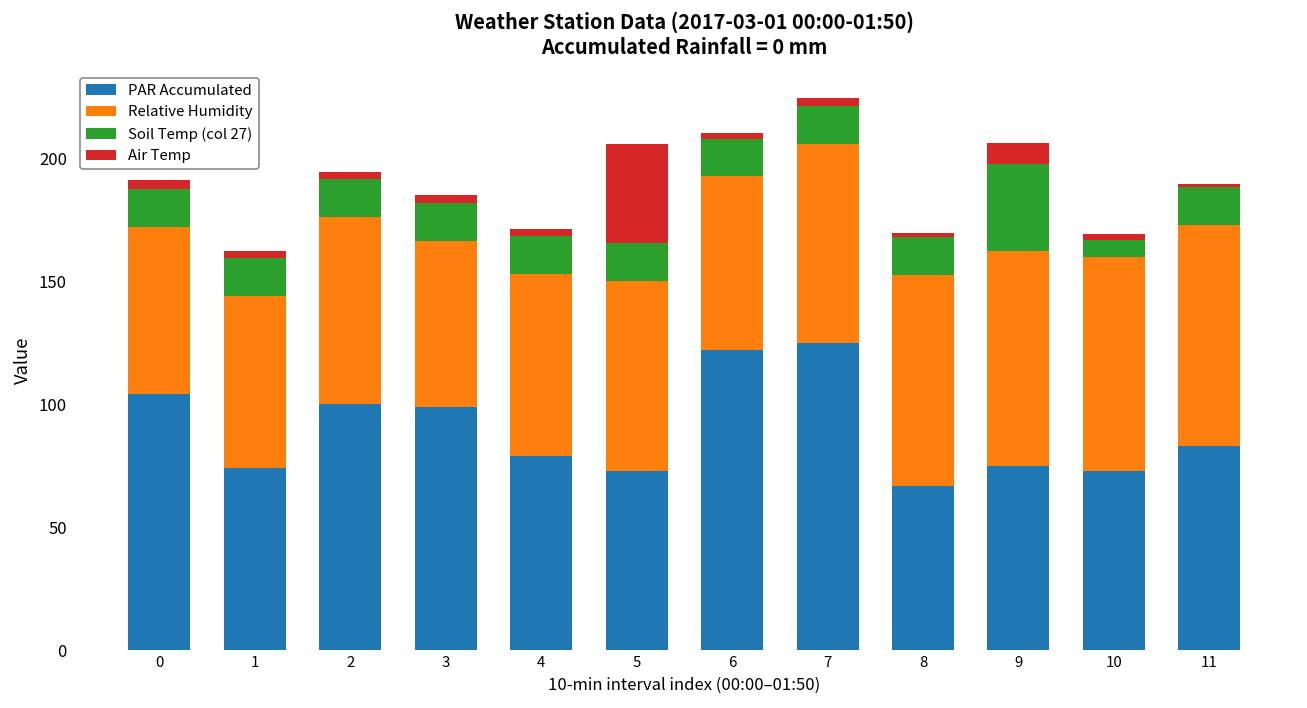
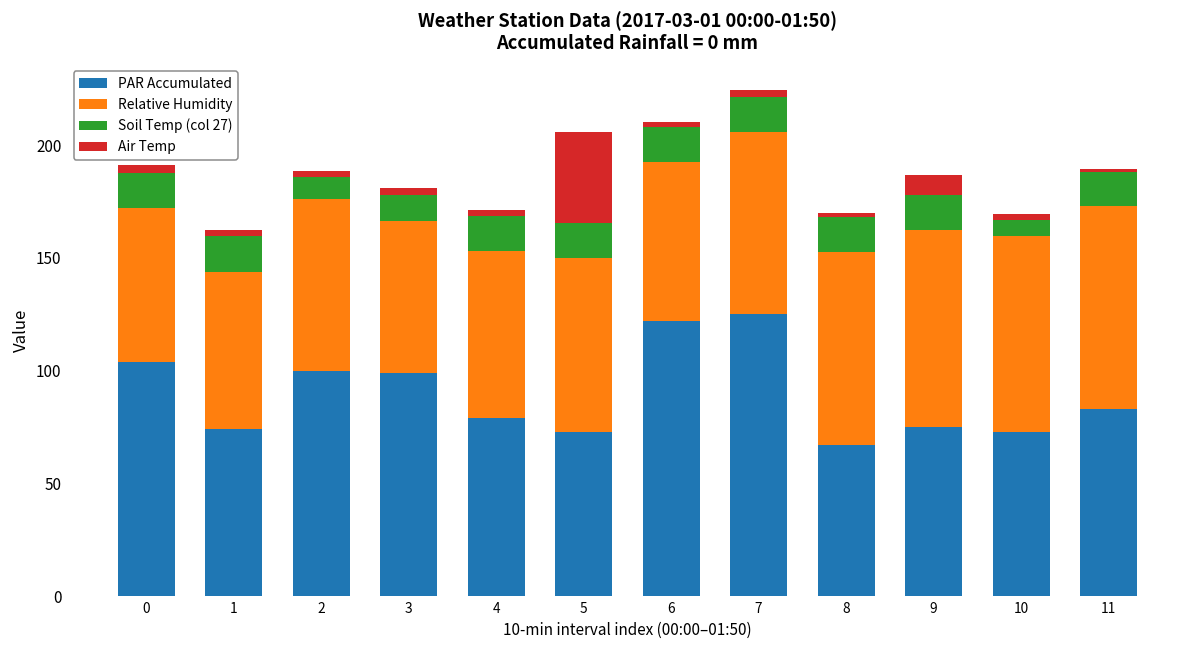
  {
    "PAR Accumulated": {
      "0": 104,
      "1": 74,
      "2": 100,
      "3": 99,
      "4": 79,
      "5": 73,
      "6": 122,
      "7": 125,
      "8": 67,
      "9": 75,
      "10": 73,
      "11": 83
    },
    "Relative Humidity": {
      "0": 68,
      "1": 70,
      "2": 76,
      "3": 67,
      "4": 74,
      "5": 77,
      "6": 71,
      "7": 81,
      "8": 86,
      "9": 88,
      "10": 87,
      "11": 90
    },
    "Soil Temp (col 27)": {
      "0": 16,
      "1": 16,
-     "2": 16,
-     "3": 16,
+     "2": 10,
+     "3": 11,
      "4": 15,
      "5": 15,
      "6": 15,
      "7": 15,
      "8": 15,
-     "9": 35,
+     "9": 15,
      "10": 7,
      "11": 15
    },
    "Air Temp": {
      "0": 4,
      "1": 3,
      "2": 3,
      "3": 3,
      "4": 3,
      "5": 40,
      "6": 2,
      "7": 3,
      "8": 2,
      "9": 9,
      "10": 2,
      "11": 1
    }
  }
